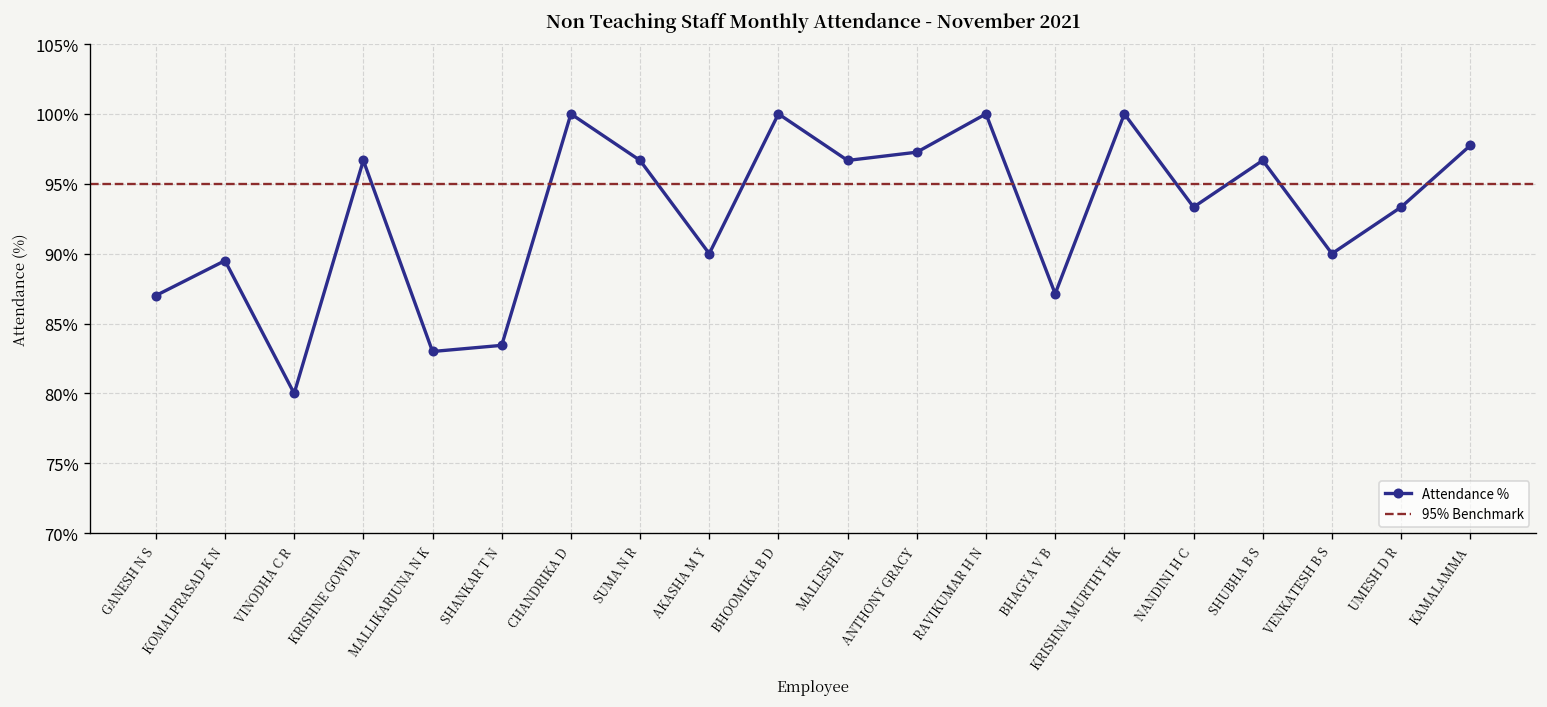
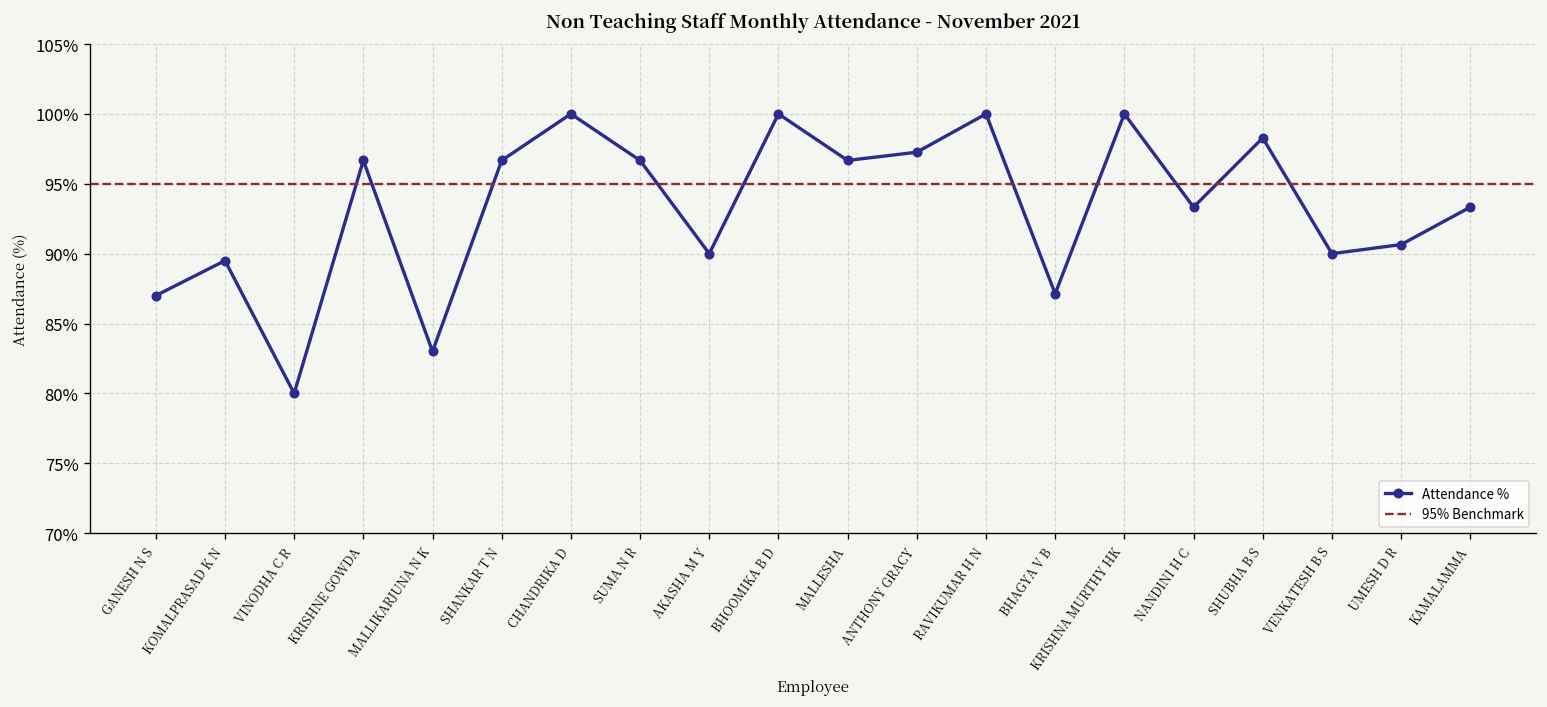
  {
    "GANESH N S": "87.0%",
    "KOMALPRASAD K N": "89.5%",
    "VINODHA C R": "80.0%",
    "KRISHNE GOWDA": "96.7%",
    "MALLIKARJUNA N K": "83.0%",
-   "SHANKAR T N": "83.4%",
+   "SHANKAR T N": "96.7%",
    "CHANDRIKA D": "100.0%",
    "SUMA N R": "96.7%",
    "AKASHA M Y": "90.0%",
    "BHOOMIKA B D": "100.0%",
    "MALLESHA": "96.7%",
    "ANTHONY GRACY": "97.3%",
    "RAVIKUMAR H N": "100.0%",
    "BHAGYA V B": "87.1%",
    "KRISHNA MURTHY HK": "100.0%",
    "NANDINI H C": "93.3%",
-   "SHUBHA B S": "96.7%",
+   "SHUBHA B S": "98.3%",
    "VENKATESH B S": "90.0%",
-   "UMESH D R": "93.3%",
-   "KAMALAMMA": "97.7%"
+   "UMESH D R": "90.7%",
+   "KAMALAMMA": "93.3%"
  }
